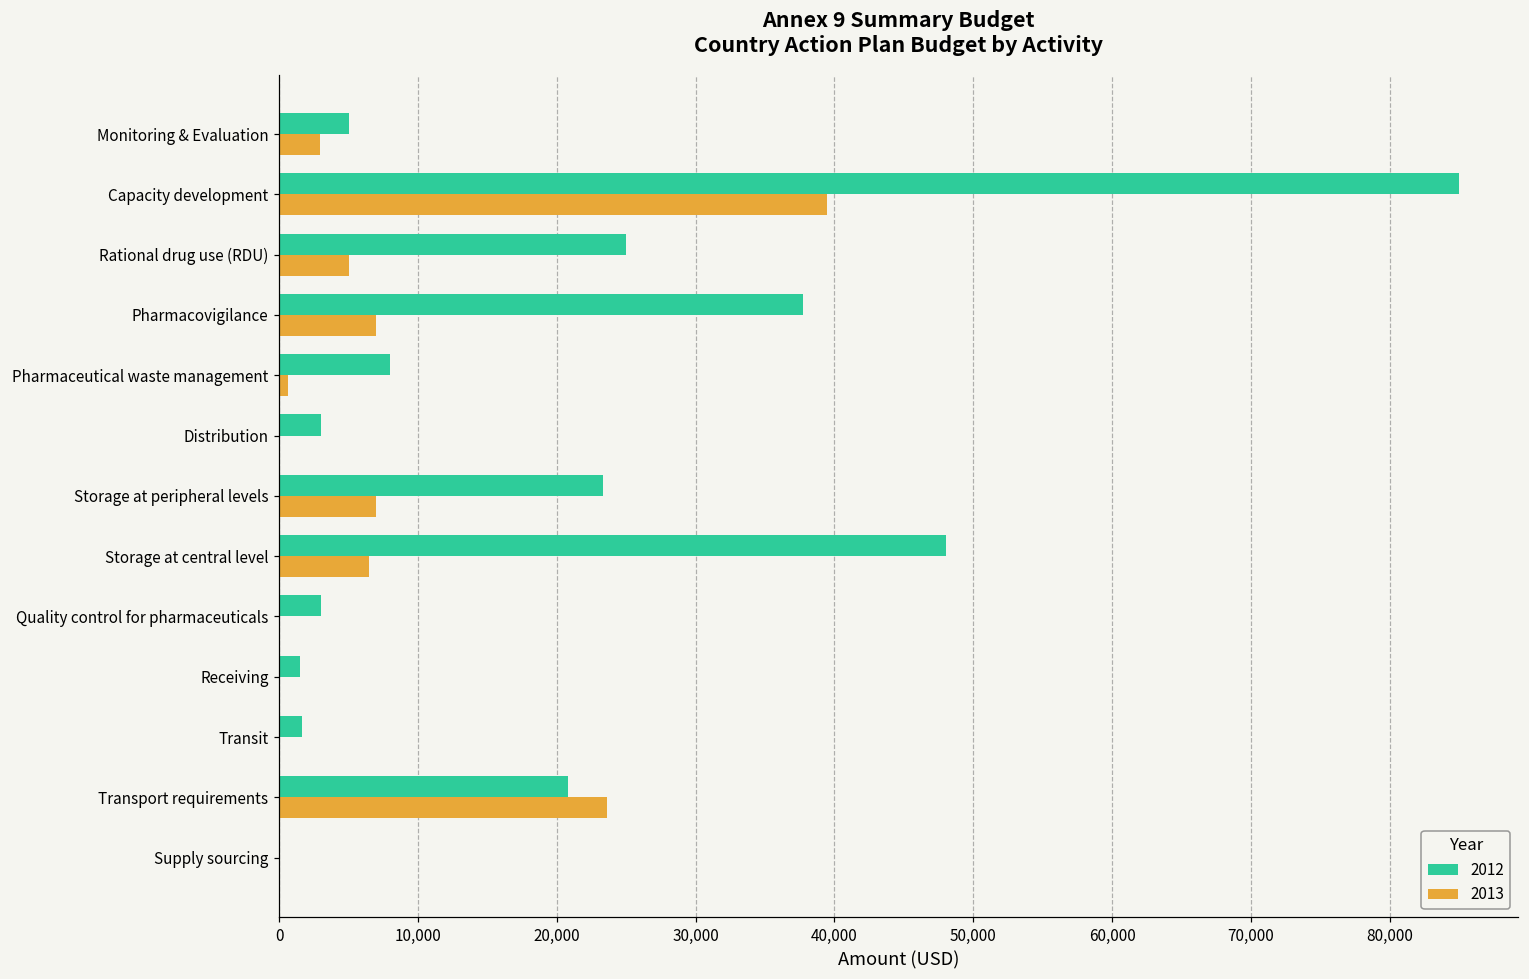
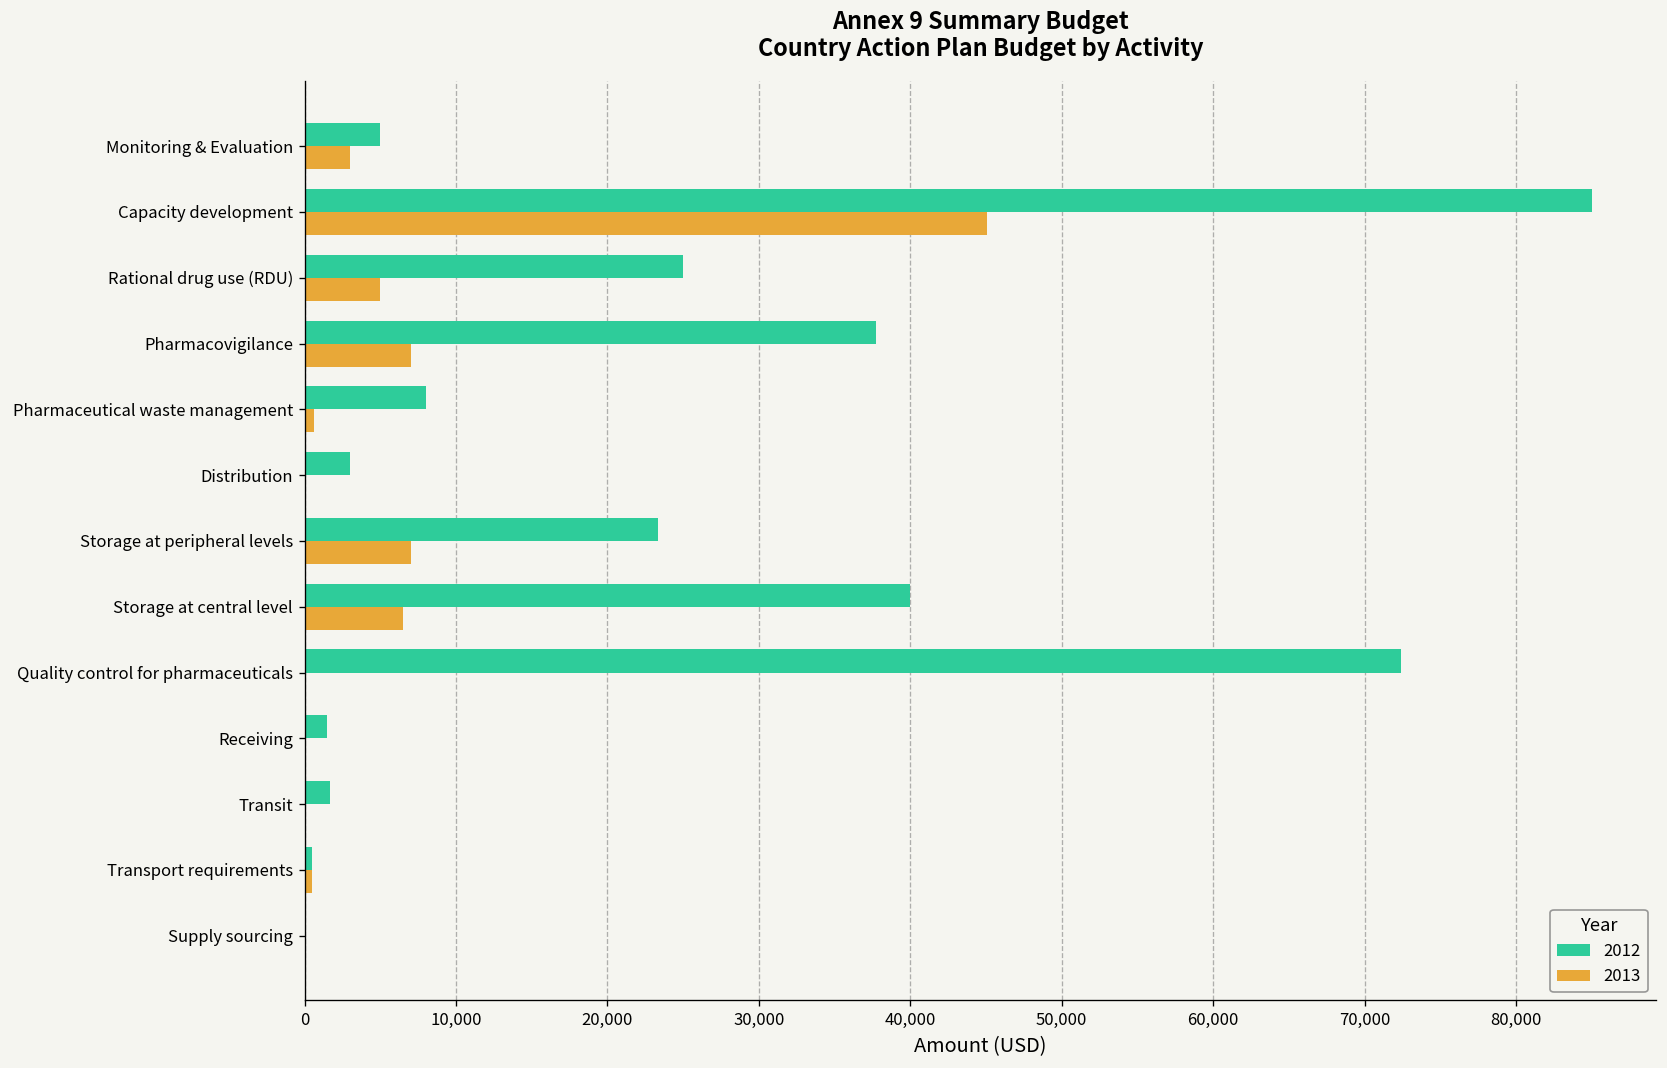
  {
    "2012": {
      "Monitoring & Evaluation": "5,000",
      "Capacity development": "85,000",
      "Rational drug use (RDU)": "25,000",
      "Pharmacovigilance": "37,700",
      "Pharmaceutical waste management": "8,000",
      "Distribution": "3,000",
      "Storage at peripheral levels": "23,300",
-     "Storage at central level": "48,000",
-     "Quality control for pharmaceuticals": "3,000",
+     "Storage at central level": "40,000",
+     "Quality control for pharmaceuticals": "72,400",
      "Receiving": "1,500",
      "Transit": "1,600",
-     "Transport requirements": "20,800",
+     "Transport requirements": "500",
      "Supply sourcing": "0"
    },
    "2013": {
      "Monitoring & Evaluation": "3,000",
-     "Capacity development": "39,500",
+     "Capacity development": "45,000",
      "Rational drug use (RDU)": "5,000",
      "Pharmacovigilance": "7,000",
      "Pharmaceutical waste management": "600",
      "Distribution": "0",
      "Storage at peripheral levels": "7,000",
      "Storage at central level": "6,500",
      "Quality control for pharmaceuticals": "0",
      "Receiving": "0",
      "Transit": "0",
-     "Transport requirements": "23,600",
+     "Transport requirements": "500",
      "Supply sourcing": "0"
    }
  }
